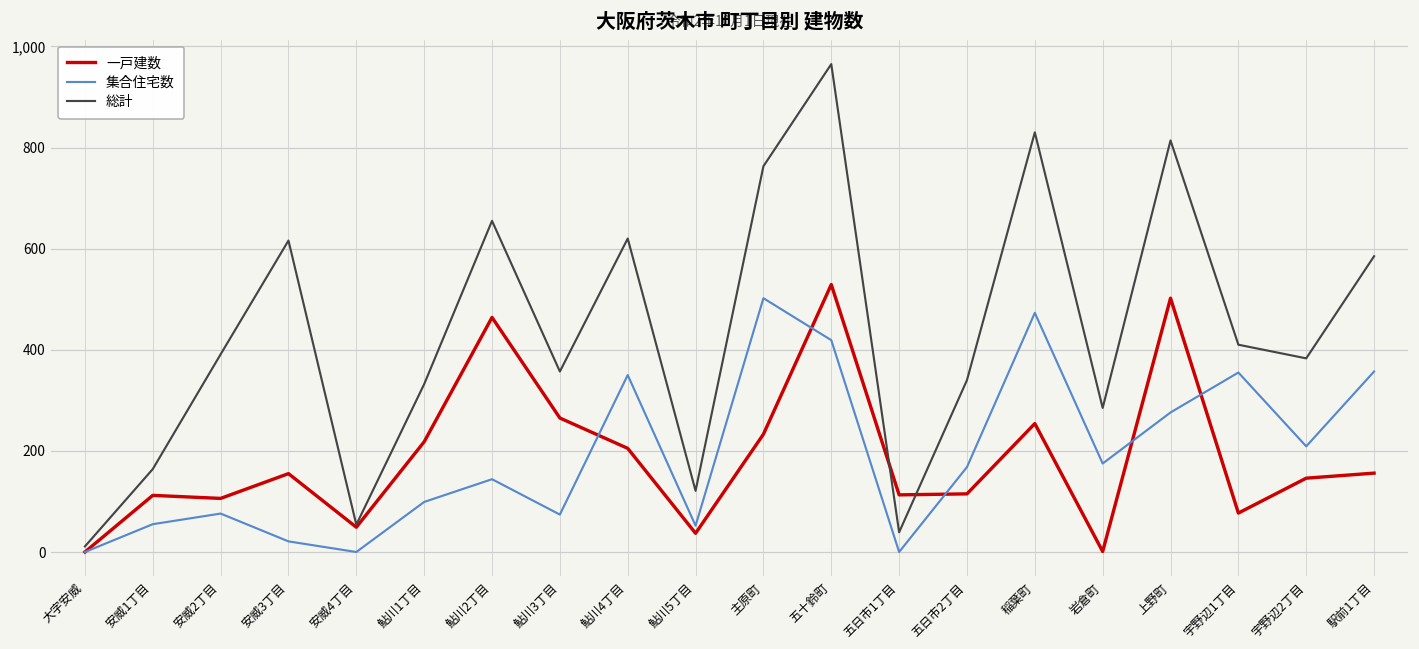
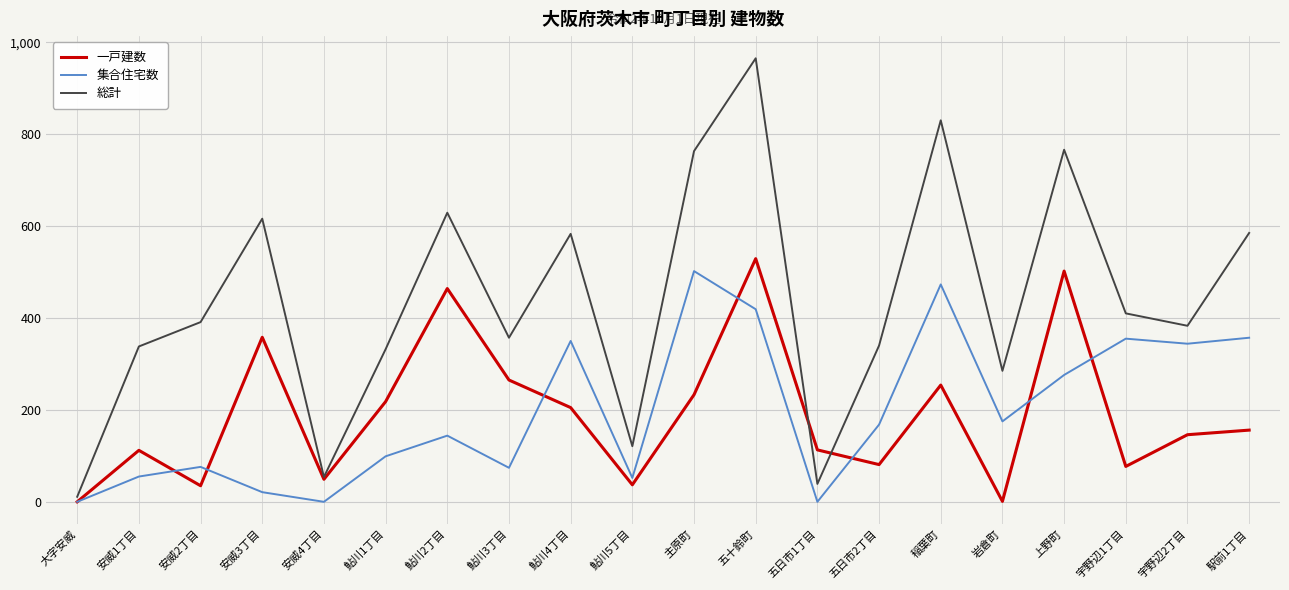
  {
    "一戸建数": {
      "安威1丁目": 110,
-     "安威2丁目": 110,
-     "安威3丁目": 160,
+     "安威2丁目": 40,
+     "安威3丁目": 360,
      "鮎川1丁目": 220,
      "鮎川2丁目": 460,
      "鮎川3丁目": 270,
      "鮎川4丁目": 210,
      "鮎川5丁目": 40,
      "主原町": 230,
      "五十鈴町": 530,
      "五日市1丁目": 110,
-     "五日市2丁目": 120,
+     "五日市2丁目": 80,
      "稲葉町": 250,
      "岩倉町": 0,
      "上野町": 500,
      "宇野辺1丁目": 80,
      "宇野辺2丁目": 150,
      "駅前1丁目": 160
    },
    "集合住宅数": {
      "安威1丁目": 60,
      "安威2丁目": 80,
      "安威3丁目": 20,
      "安威4丁目": 0,
      "鮎川1丁目": 100,
      "鮎川2丁目": 140,
      "鮎川3丁目": 70,
      "鮎川4丁目": 350,
      "鮎川5丁目": 50,
      "主原町": 500,
      "五十鈴町": 420,
      "五日市1丁目": 0,
      "五日市2丁目": 170,
      "稲葉町": 470,
      "岩倉町": 180,
      "上野町": 280,
      "宇野辺1丁目": 360,
-     "宇野辺2丁目": 210,
+     "宇野辺2丁目": 340,
      "駅前1丁目": 360
    },
    "総計": {
      "大字安威": 10,
-     "安威1丁目": 160,
+     "安威1丁目": 340,
      "安威2丁目": 390,
      "安威3丁目": 620,
      "鮎川1丁目": 330,
-     "鮎川2丁目": 660,
+     "鮎川2丁目": 630,
      "鮎川3丁目": 360,
-     "鮎川4丁目": 620,
+     "鮎川4丁目": 580,
      "鮎川5丁目": 120,
      "主原町": 760,
      "五十鈴町": 970,
      "五日市1丁目": 40,
      "五日市2丁目": 340,
      "稲葉町": 830,
      "岩倉町": 290,
-     "上野町": 810,
+     "上野町": 770,
      "宇野辺1丁目": 410,
      "宇野辺2丁目": 380,
      "駅前1丁目": 590
    }
  }
